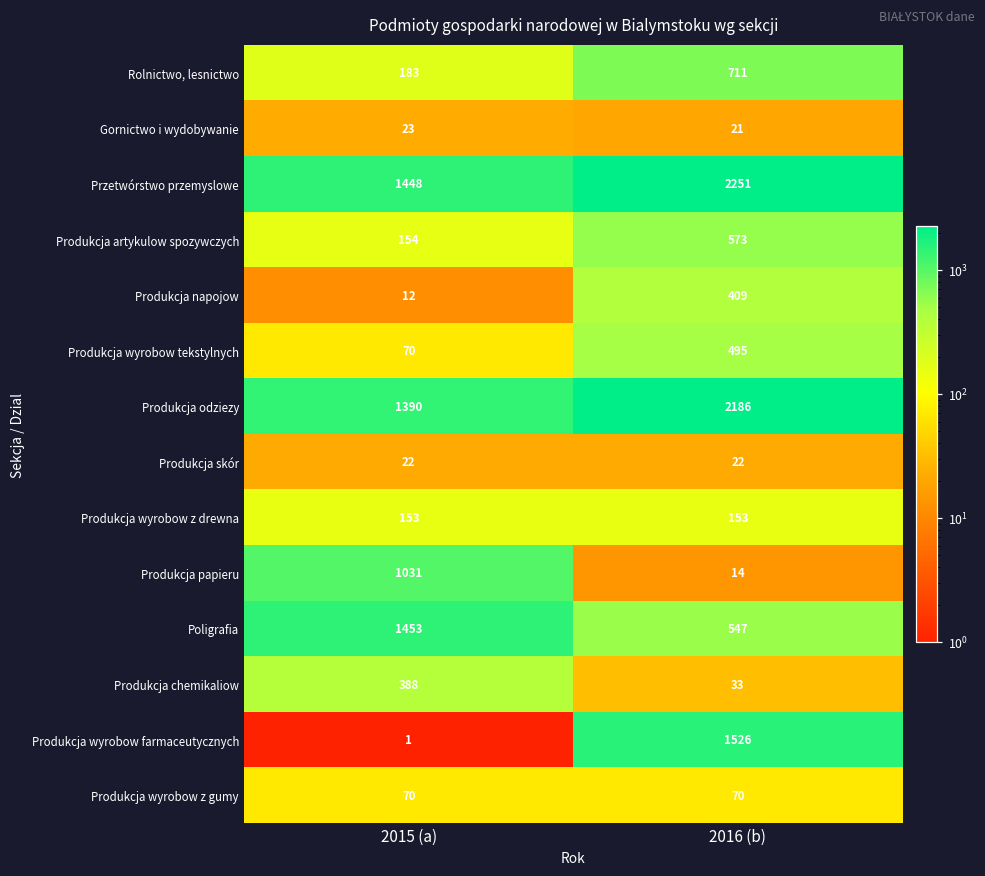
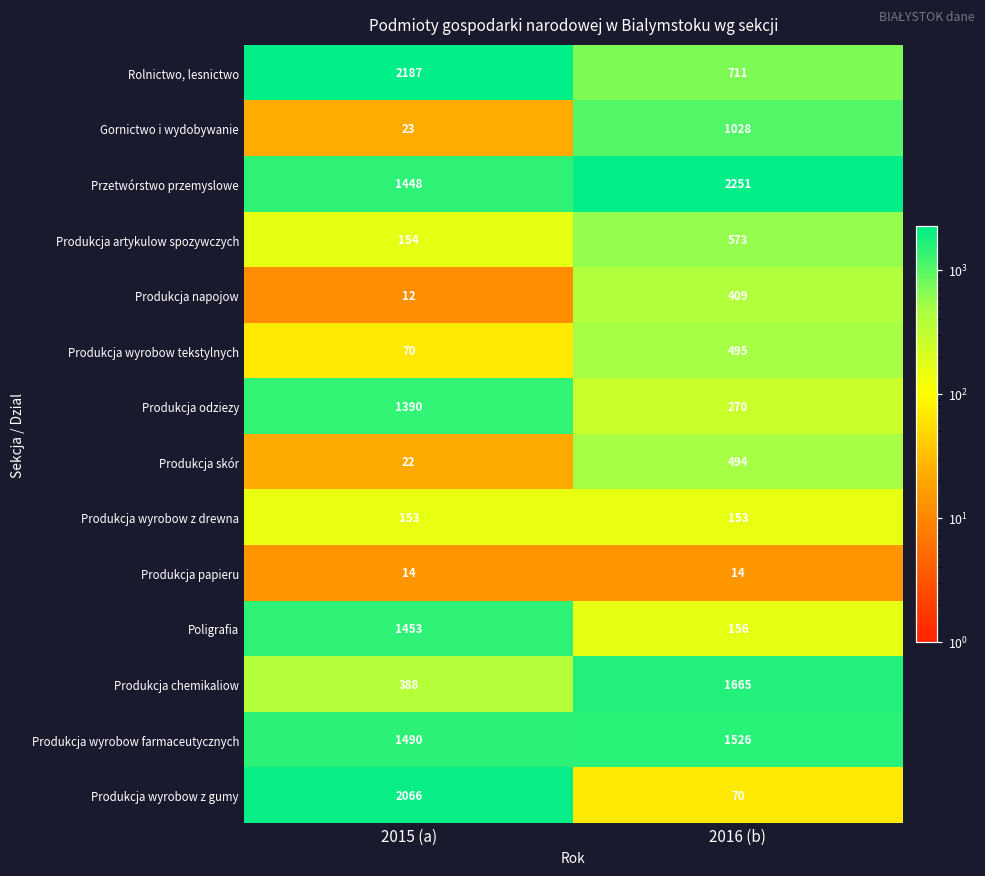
  {
    "Rolnictwo, lesnictwo": {
-     "2015 (a)": 183,
+     "2015 (a)": 2187,
      "2016 (b)": 711
    },
    "Gornictwo i wydobywanie": {
      "2015 (a)": 23,
-     "2016 (b)": 21
+     "2016 (b)": 1028
    },
    "Przetwórstwo przemyslowe": {
      "2015 (a)": 1448,
      "2016 (b)": 2251
    },
    "Produkcja artykulow spozywczych": {
      "2015 (a)": 154,
      "2016 (b)": 573
    },
    "Produkcja napojow": {
      "2015 (a)": 12,
      "2016 (b)": 409
    },
    "Produkcja wyrobow tekstylnych": {
      "2015 (a)": 70,
      "2016 (b)": 495
    },
    "Produkcja odziezy": {
      "2015 (a)": 1390,
-     "2016 (b)": 2186
+     "2016 (b)": 270
    },
    "Produkcja skór": {
      "2015 (a)": 22,
-     "2016 (b)": 22
+     "2016 (b)": 494
    },
    "Produkcja wyrobow z drewna": {
      "2015 (a)": 153,
      "2016 (b)": 153
    },
    "Produkcja papieru": {
-     "2015 (a)": 1031,
+     "2015 (a)": 14,
      "2016 (b)": 14
    },
    "Poligrafia": {
      "2015 (a)": 1453,
-     "2016 (b)": 547
+     "2016 (b)": 156
    },
    "Produkcja chemikaliow": {
      "2015 (a)": 388,
-     "2016 (b)": 33
+     "2016 (b)": 1665
    },
    "Produkcja wyrobow farmaceutycznych": {
-     "2015 (a)": 1,
+     "2015 (a)": 1490,
      "2016 (b)": 1526
    },
    "Produkcja wyrobow z gumy": {
-     "2015 (a)": 70,
+     "2015 (a)": 2066,
      "2016 (b)": 70
    }
  }
